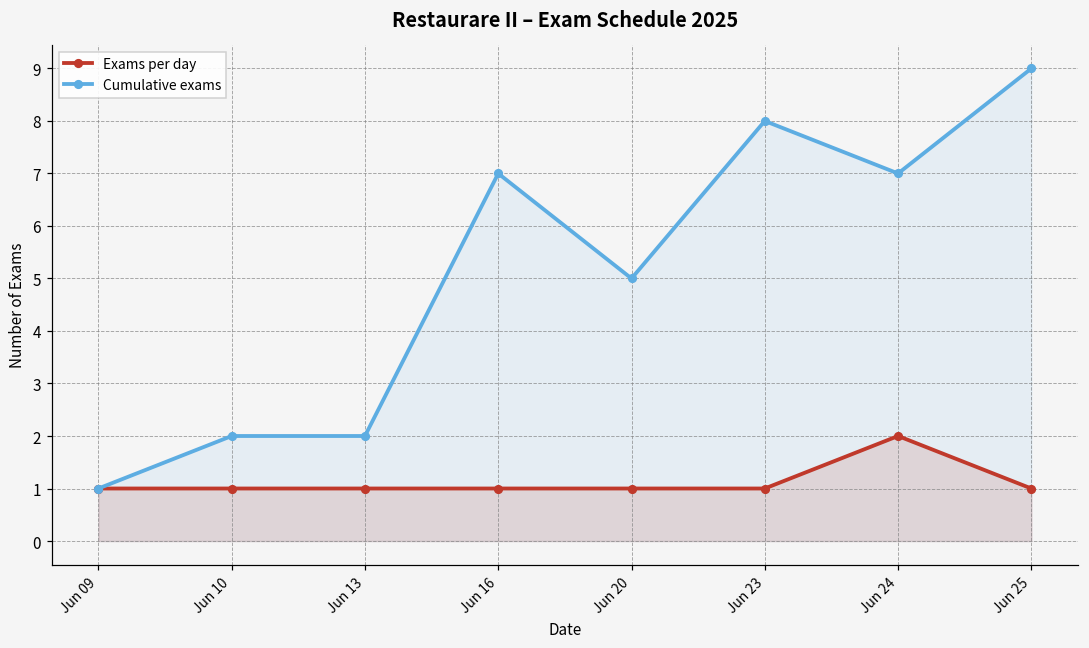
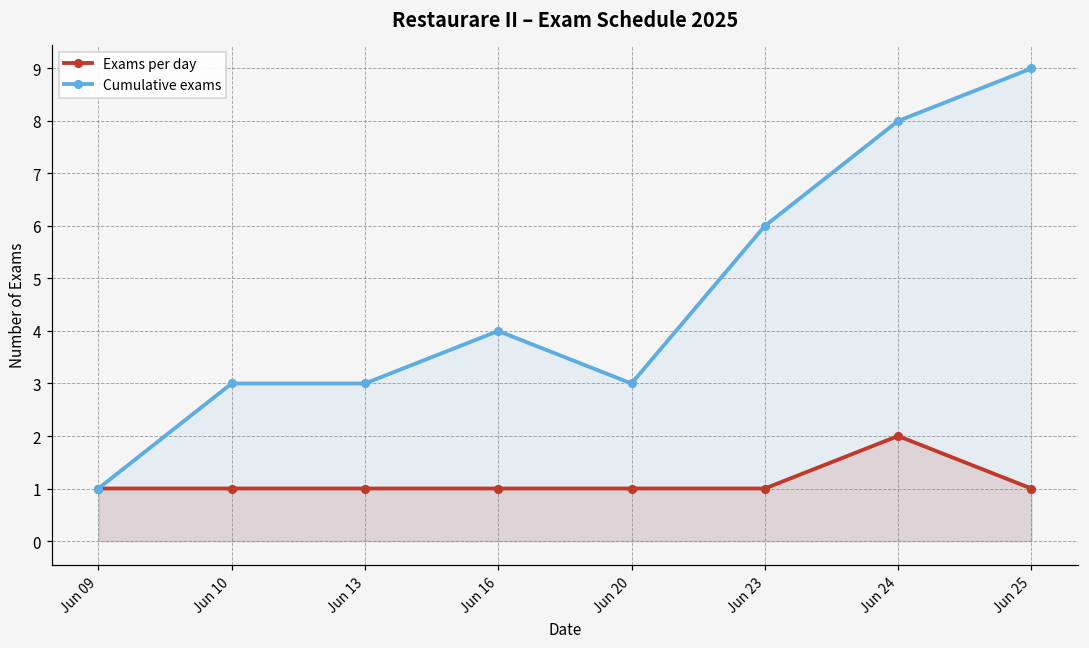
  {
    "Exams per day": {
      "Jun 10": 1,
      "Jun 13": 1,
      "Jun 16": 1,
      "Jun 20": 1,
      "Jun 23": 1,
      "Jun 24": 2,
      "Jun 25": 1
    },
    "Cumulative exams": {
-     "Jun 10": 2,
-     "Jun 13": 2,
-     "Jun 16": 7,
-     "Jun 20": 5,
-     "Jun 23": 8,
-     "Jun 24": 7,
+     "Jun 10": 3,
+     "Jun 13": 3,
+     "Jun 16": 4,
+     "Jun 20": 3,
+     "Jun 23": 6,
+     "Jun 24": 8,
      "Jun 25": 9
    }
  }
